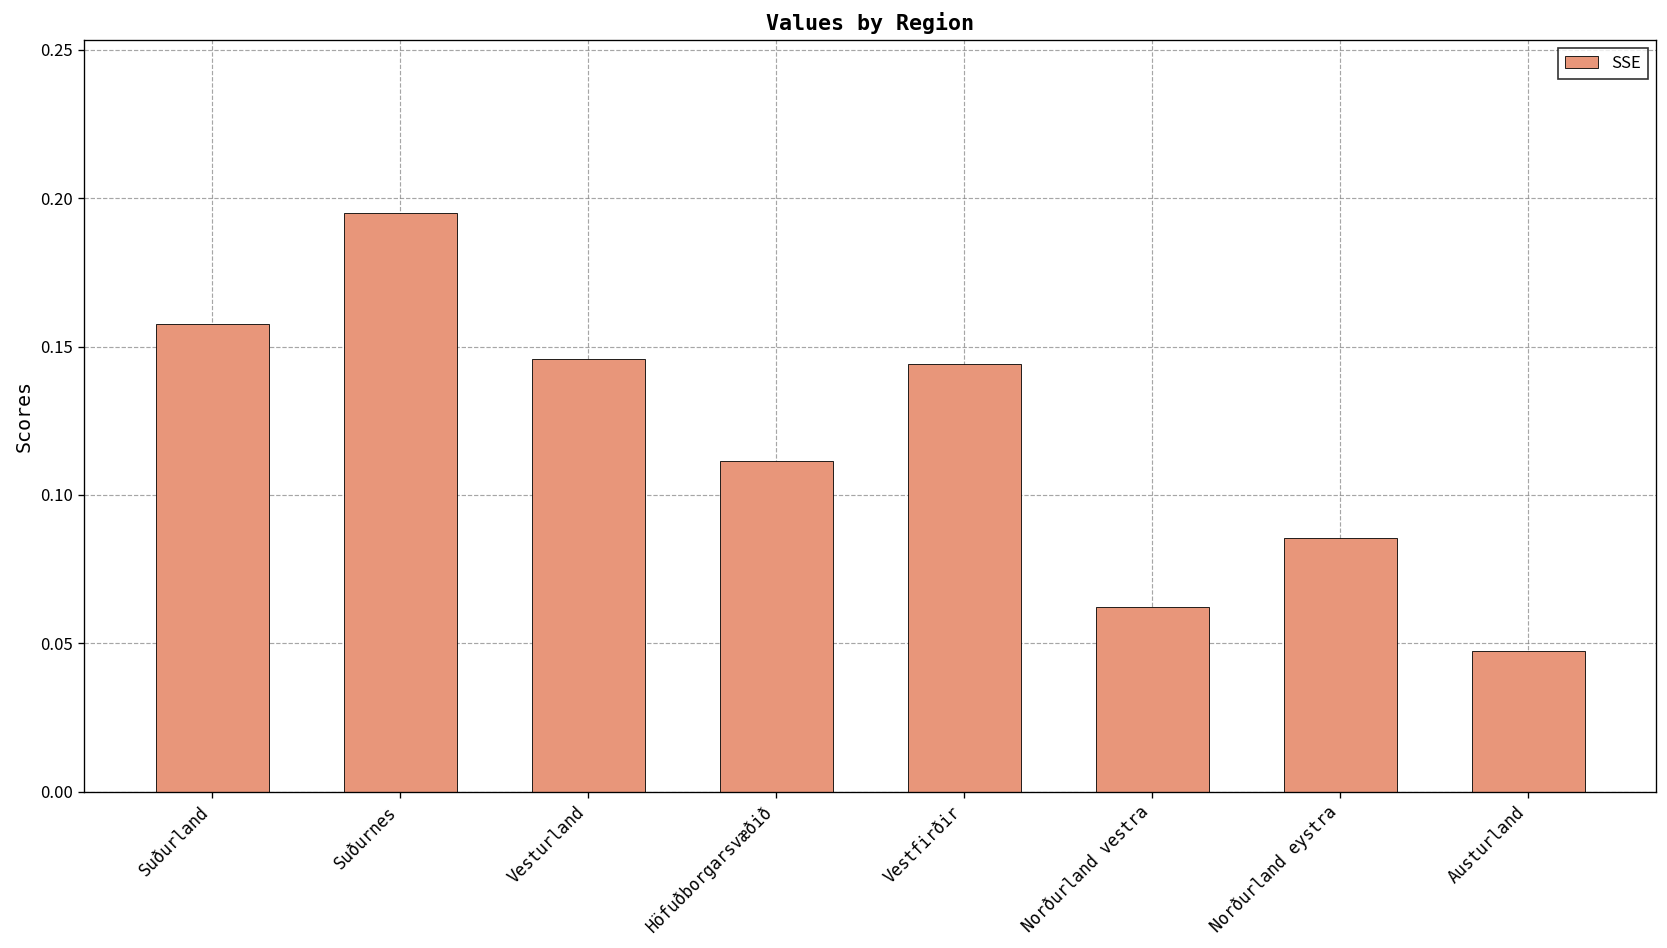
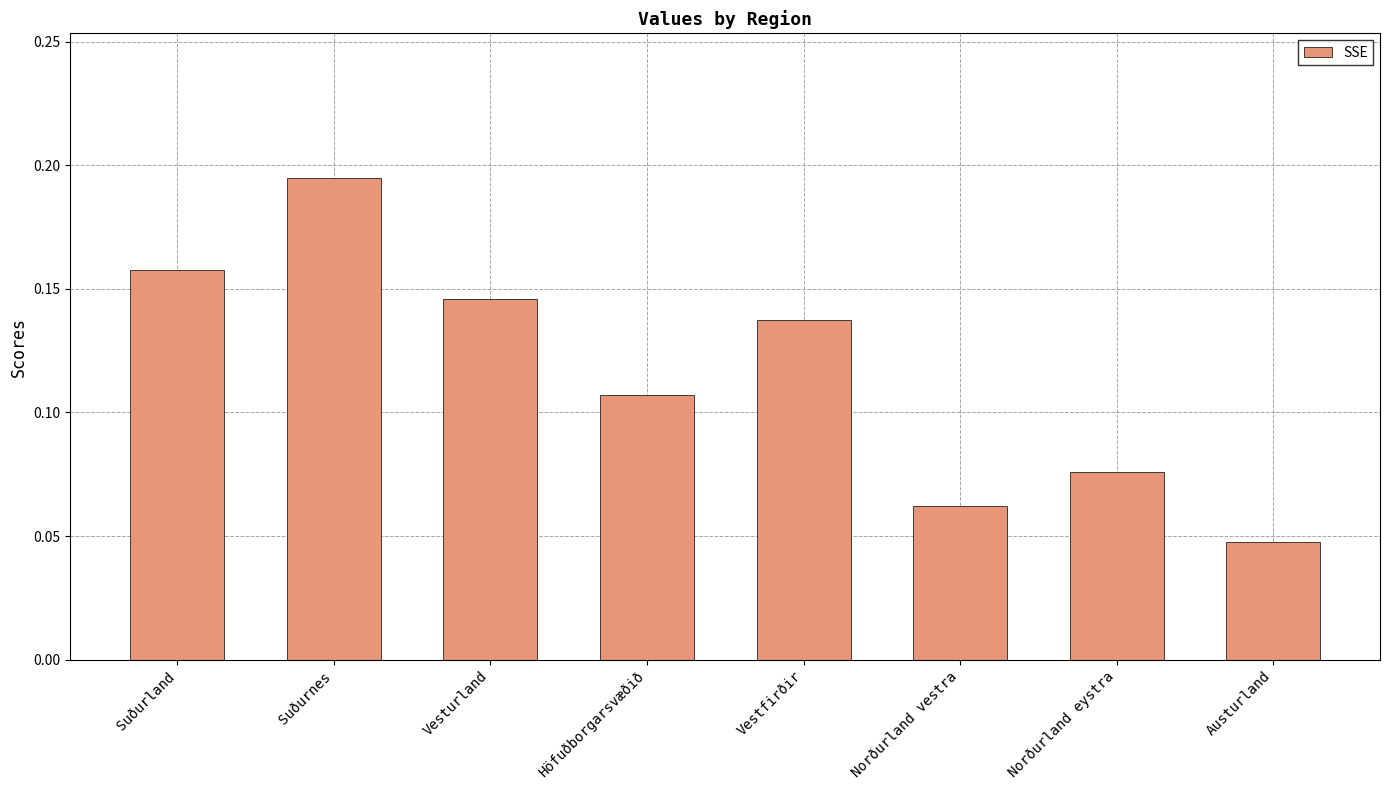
  {
    "Suðurland": 0.158,
    "Suðurnes": 0.195,
    "Vesturland": 0.146,
-   "Höfuðborgarsvæðið": 0.112,
-   "Vestfirðir": 0.144,
+   "Höfuðborgarsvæðið": 0.107,
+   "Vestfirðir": 0.138,
    "Norðurland vestra": 0.062,
-   "Norðurland eystra": 0.086,
+   "Norðurland eystra": 0.076,
    "Austurland": 0.048
  }
